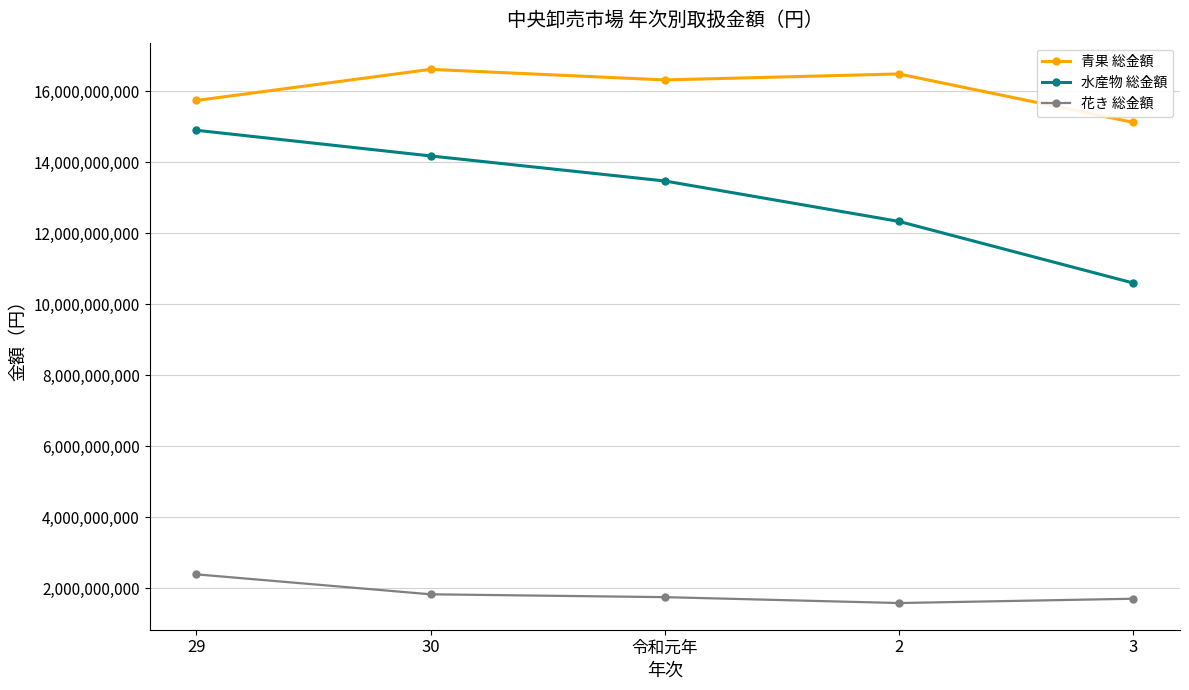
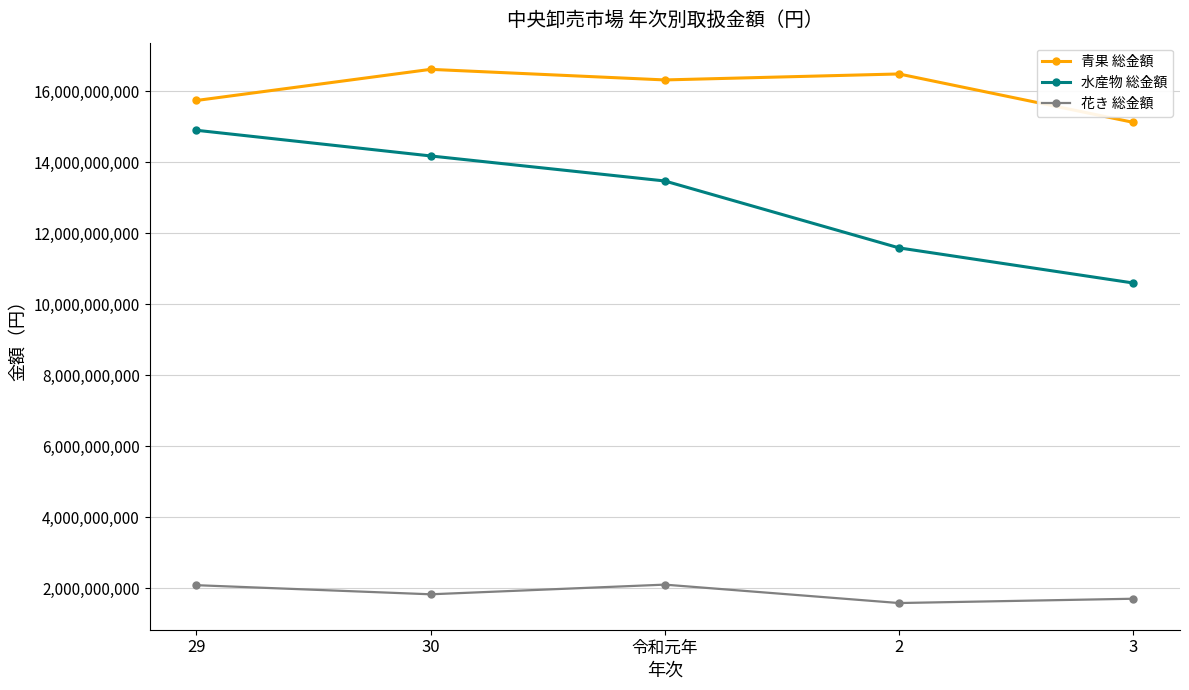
  {
    "青果 総金額": {
      "29": "15,700,000,000",
      "30": "16,600,000,000",
      "令和元年": "16,300,000,000",
      "2": "16,500,000,000",
      "3": "15,100,000,000"
    },
    "水産物 総金額": {
      "29": "14,900,000,000",
      "30": "14,200,000,000",
      "令和元年": "13,500,000,000",
-     "2": "12,300,000,000",
+     "2": "11,600,000,000",
      "3": "10,600,000,000"
    },
    "花き 総金額": {
-     "29": "2,400,000,000",
+     "29": "2,100,000,000",
      "30": "1,800,000,000",
-     "令和元年": "1,800,000,000",
+     "令和元年": "2,100,000,000",
      "2": "1,600,000,000",
      "3": "1,700,000,000"
    }
  }
